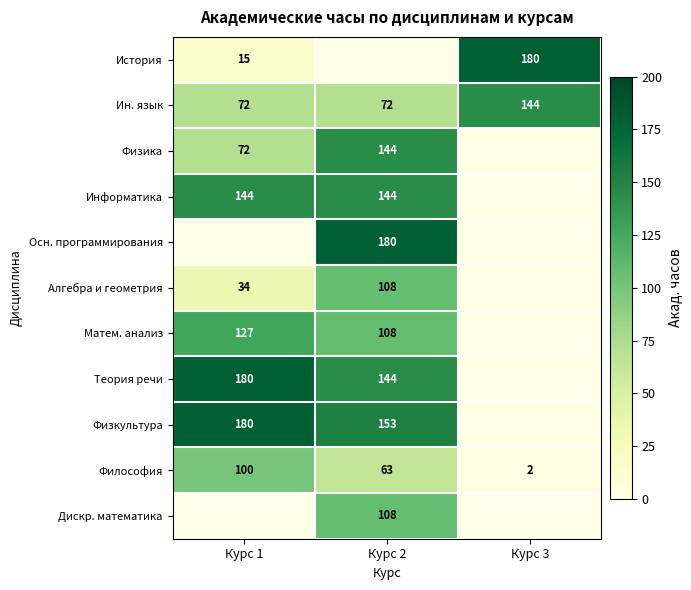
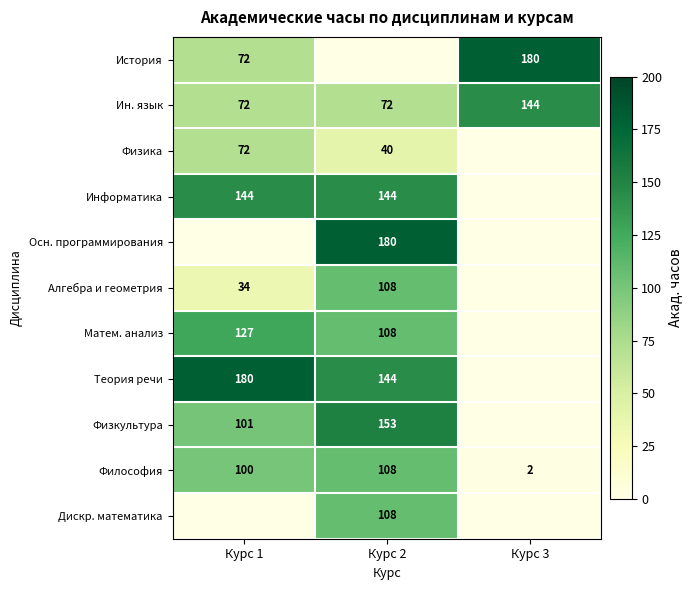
  {
    "История": {
-     "Курс 1": 15,
+     "Курс 1": 72,
      "Курс 3": 180
    },
    "Ин. язык": {
      "Курс 1": 72,
      "Курс 2": 72,
      "Курс 3": 144
    },
    "Физика": {
      "Курс 1": 72,
-     "Курс 2": 144
+     "Курс 2": 40
    },
    "Информатика": {
      "Курс 1": 144,
      "Курс 2": 144
    },
    "Осн. программирования": {
      "Курс 2": 180
    },
    "Алгебра и геометрия": {
      "Курс 1": 34,
      "Курс 2": 108
    },
    "Матем. анализ": {
      "Курс 1": 127,
      "Курс 2": 108
    },
    "Теория речи": {
      "Курс 1": 180,
      "Курс 2": 144
    },
    "Физкультура": {
-     "Курс 1": 180,
+     "Курс 1": 101,
      "Курс 2": 153
    },
    "Философия": {
      "Курс 1": 100,
-     "Курс 2": 63,
+     "Курс 2": 108,
      "Курс 3": 2
    },
    "Дискр. математика": {
      "Курс 2": 108
    }
  }
